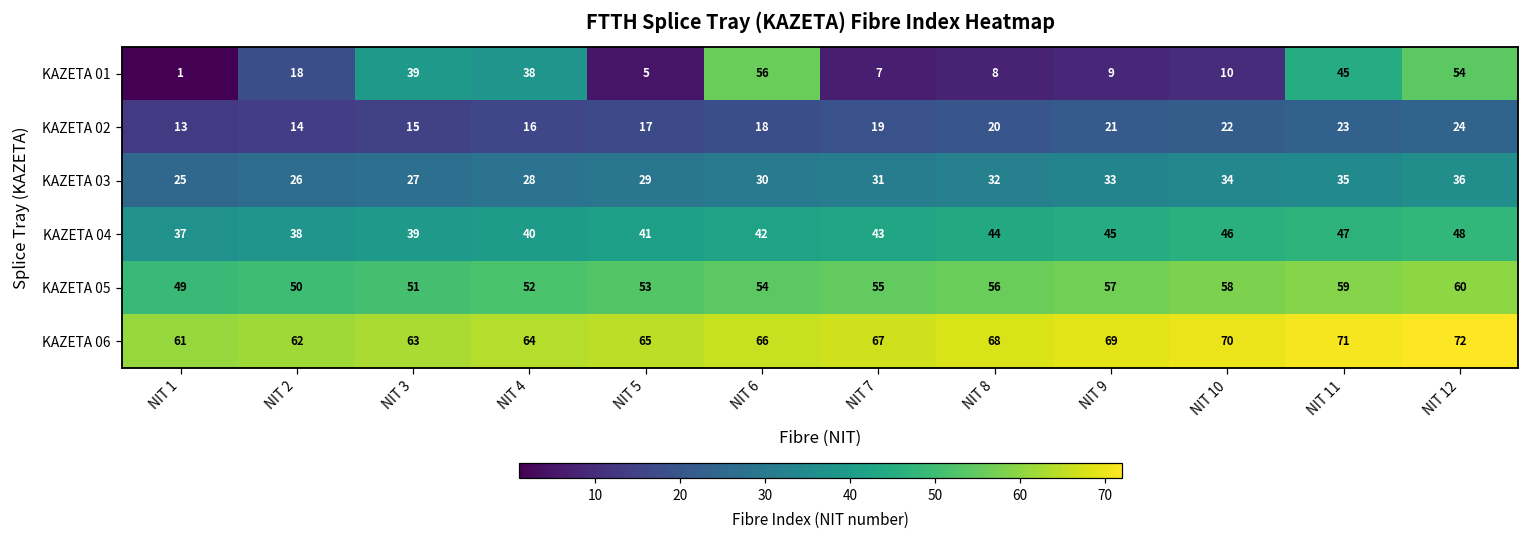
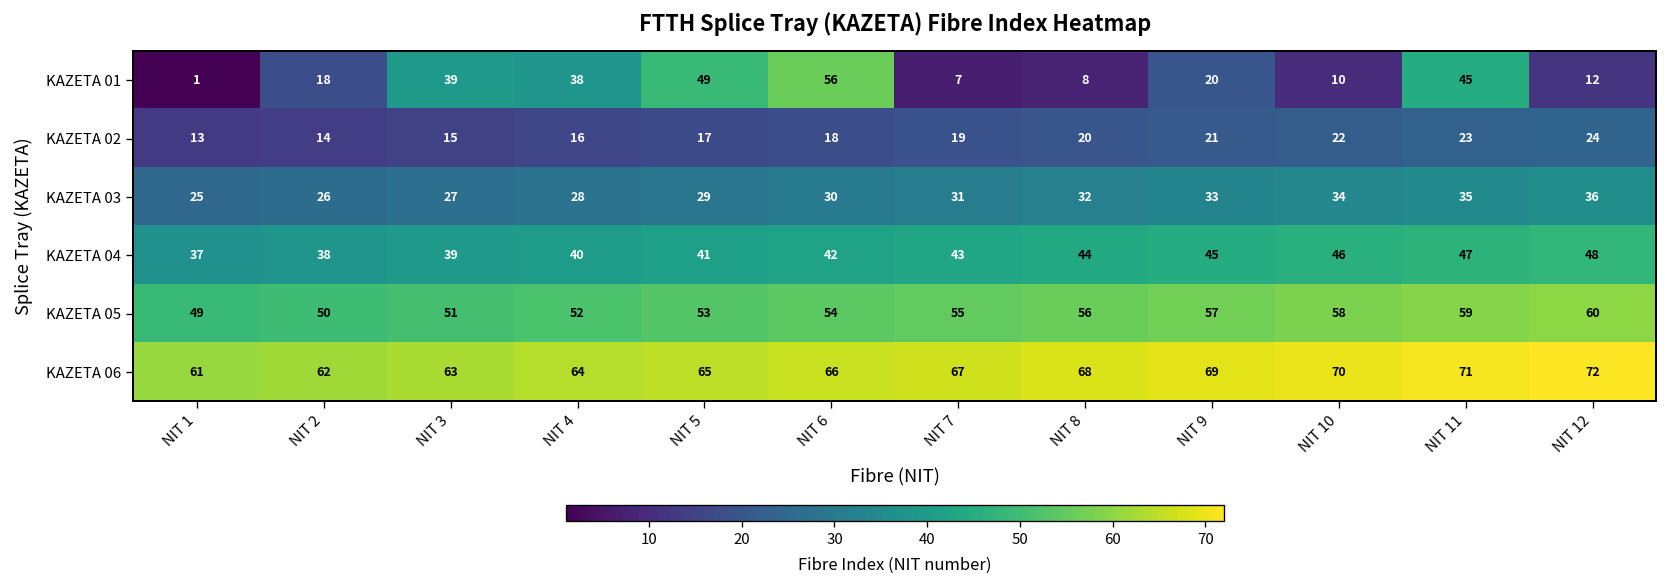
  {
    "KAZETA 01": {
      "NIT 1": 1,
      "NIT 2": 18,
      "NIT 3": 39,
      "NIT 4": 38,
-     "NIT 5": 5,
+     "NIT 5": 49,
      "NIT 6": 56,
      "NIT 7": 7,
      "NIT 8": 8,
-     "NIT 9": 9,
+     "NIT 9": 20,
      "NIT 10": 10,
      "NIT 11": 45,
-     "NIT 12": 54
+     "NIT 12": 12
    },
    "KAZETA 02": {
      "NIT 1": 13,
      "NIT 2": 14,
      "NIT 3": 15,
      "NIT 4": 16,
      "NIT 5": 17,
      "NIT 6": 18,
      "NIT 7": 19,
      "NIT 8": 20,
      "NIT 9": 21,
      "NIT 10": 22,
      "NIT 11": 23,
      "NIT 12": 24
    },
    "KAZETA 03": {
      "NIT 1": 25,
      "NIT 2": 26,
      "NIT 3": 27,
      "NIT 4": 28,
      "NIT 5": 29,
      "NIT 6": 30,
      "NIT 7": 31,
      "NIT 8": 32,
      "NIT 9": 33,
      "NIT 10": 34,
      "NIT 11": 35,
      "NIT 12": 36
    },
    "KAZETA 04": {
      "NIT 1": 37,
      "NIT 2": 38,
      "NIT 3": 39,
      "NIT 4": 40,
      "NIT 5": 41,
      "NIT 6": 42,
      "NIT 7": 43,
      "NIT 8": 44,
      "NIT 9": 45,
      "NIT 10": 46,
      "NIT 11": 47,
      "NIT 12": 48
    },
    "KAZETA 05": {
      "NIT 1": 49,
      "NIT 2": 50,
      "NIT 3": 51,
      "NIT 4": 52,
      "NIT 5": 53,
      "NIT 6": 54,
      "NIT 7": 55,
      "NIT 8": 56,
      "NIT 9": 57,
      "NIT 10": 58,
      "NIT 11": 59,
      "NIT 12": 60
    },
    "KAZETA 06": {
      "NIT 1": 61,
      "NIT 2": 62,
      "NIT 3": 63,
      "NIT 4": 64,
      "NIT 5": 65,
      "NIT 6": 66,
      "NIT 7": 67,
      "NIT 8": 68,
      "NIT 9": 69,
      "NIT 10": 70,
      "NIT 11": 71,
      "NIT 12": 72
    }
  }
